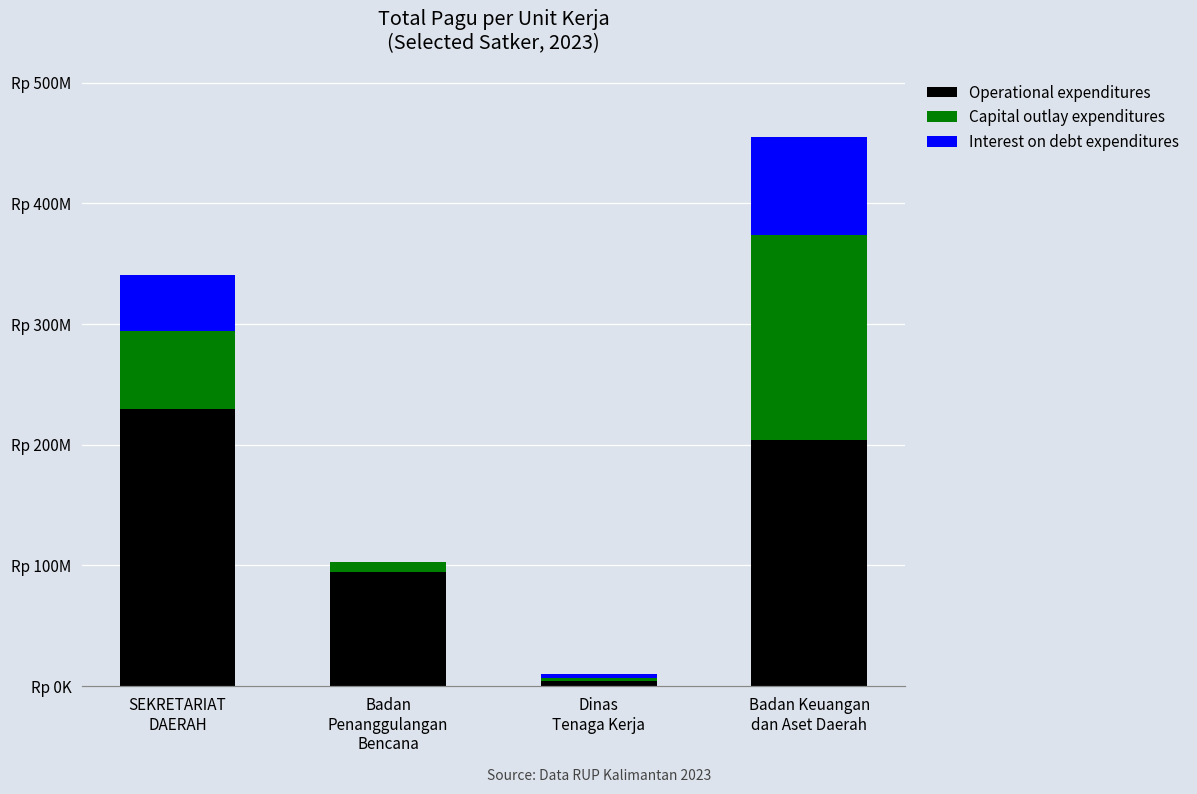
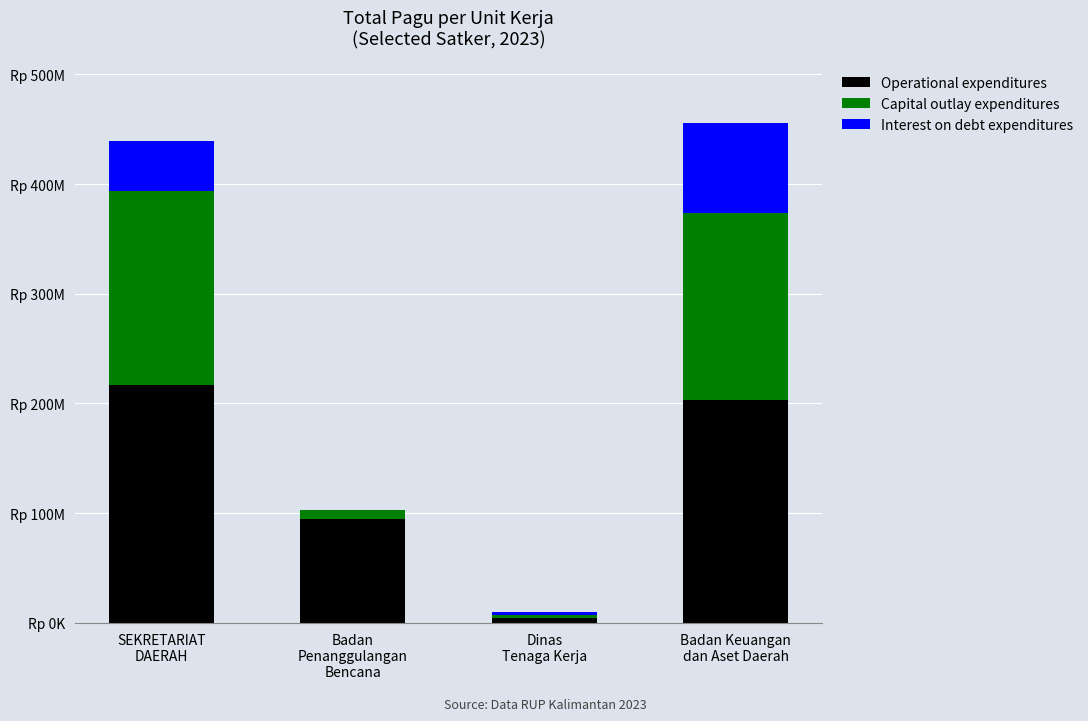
  {
    "Operational expenditures": {
-     "SEKRETARIAT DAERAH": "Rp 229000000",
+     "SEKRETARIAT DAERAH": "Rp 217000000",
      "Badan Penanggulangan Bencana": "Rp 95000000",
      "Dinas Tenaga Kerja": "Rp 4000000",
      "Badan Keuangan dan Aset Daerah": "Rp 204000000"
    },
    "Capital outlay expenditures": {
-     "SEKRETARIAT DAERAH": "Rp 65000000",
+     "SEKRETARIAT DAERAH": "Rp 176000000",
      "Badan Penanggulangan Bencana": "Rp 8000000",
      "Dinas Tenaga Kerja": "Rp 3000000",
      "Badan Keuangan dan Aset Daerah": "Rp 170000000"
    },
    "Interest on debt expenditures": {
      "SEKRETARIAT DAERAH": "Rp 46000000",
      "Badan Penanggulangan Bencana": "Rp 0",
      "Dinas Tenaga Kerja": "Rp 3000000",
      "Badan Keuangan dan Aset Daerah": "Rp 82000000"
    }
  }
